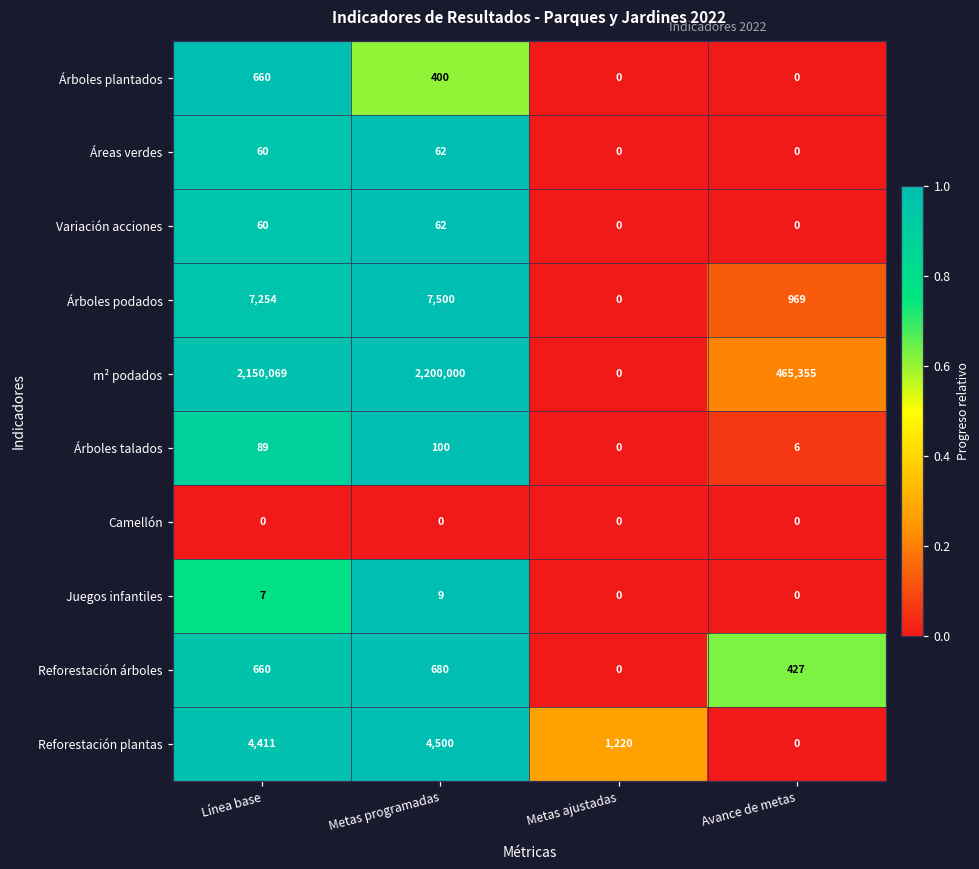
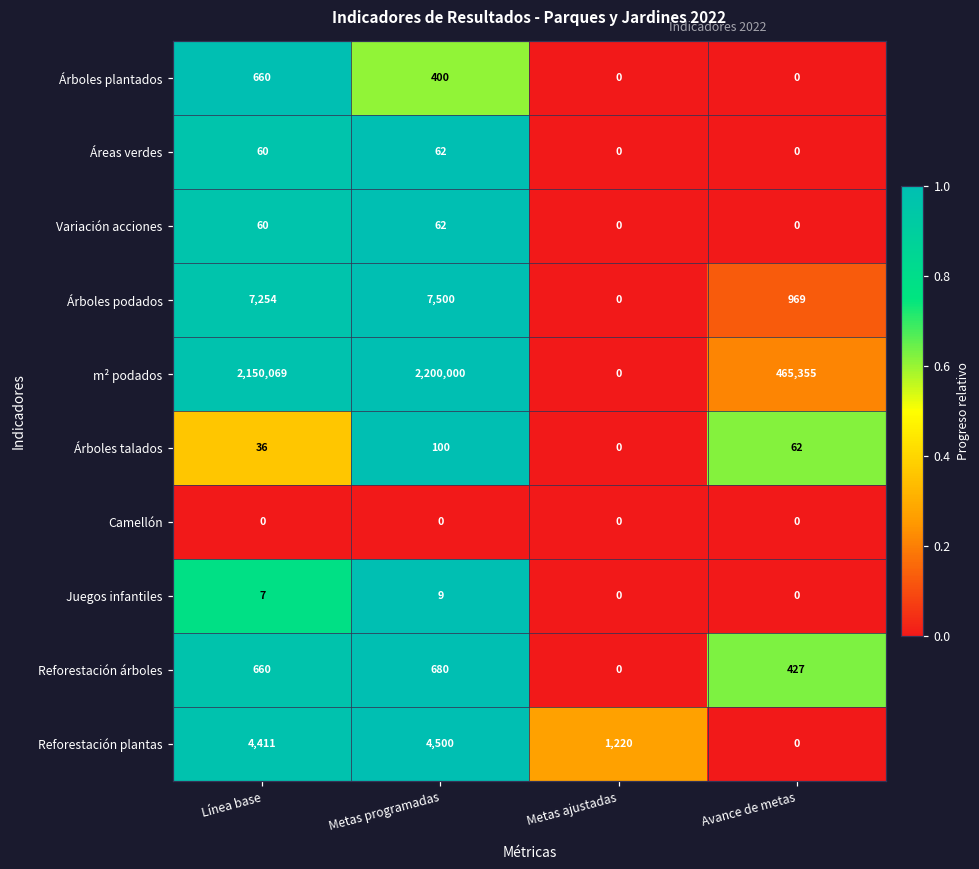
  {
    "Árboles plantados": {
      "Línea base": "660",
      "Metas programadas": "400",
      "Metas ajustadas": "0",
      "Avance de metas": "0"
    },
    "Áreas verdes": {
      "Línea base": "60",
      "Metas programadas": "62",
      "Metas ajustadas": "0",
      "Avance de metas": "0"
    },
    "Variación acciones": {
      "Línea base": "60",
      "Metas programadas": "62",
      "Metas ajustadas": "0",
      "Avance de metas": "0"
    },
    "Árboles podados": {
      "Línea base": "7,254",
      "Metas programadas": "7,500",
      "Metas ajustadas": "0",
      "Avance de metas": "969"
    },
    "m² podados": {
      "Línea base": "2,150,069",
      "Metas programadas": "2,200,000",
      "Metas ajustadas": "0",
      "Avance de metas": "465,355"
    },
    "Árboles talados": {
-     "Línea base": "89",
+     "Línea base": "36",
      "Metas programadas": "100",
      "Metas ajustadas": "0",
-     "Avance de metas": "6"
+     "Avance de metas": "62"
    },
    "Camellón": {
      "Línea base": "0",
      "Metas programadas": "0",
      "Metas ajustadas": "0",
      "Avance de metas": "0"
    },
    "Juegos infantiles": {
      "Línea base": "7",
      "Metas programadas": "9",
      "Metas ajustadas": "0",
      "Avance de metas": "0"
    },
    "Reforestación árboles": {
      "Línea base": "660",
      "Metas programadas": "680",
      "Metas ajustadas": "0",
      "Avance de metas": "427"
    },
    "Reforestación plantas": {
      "Línea base": "4,411",
      "Metas programadas": "4,500",
      "Metas ajustadas": "1,220",
      "Avance de metas": "0"
    }
  }
